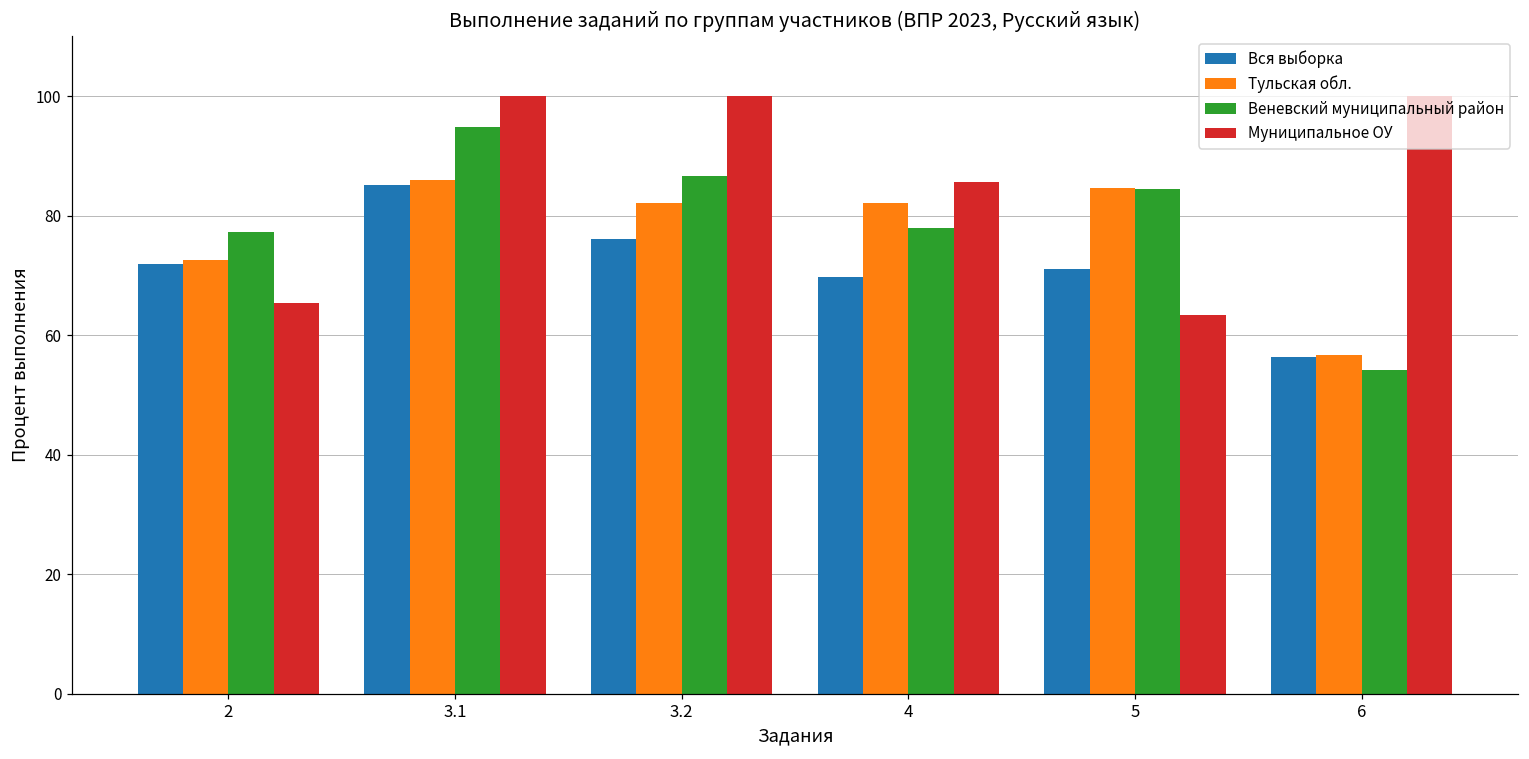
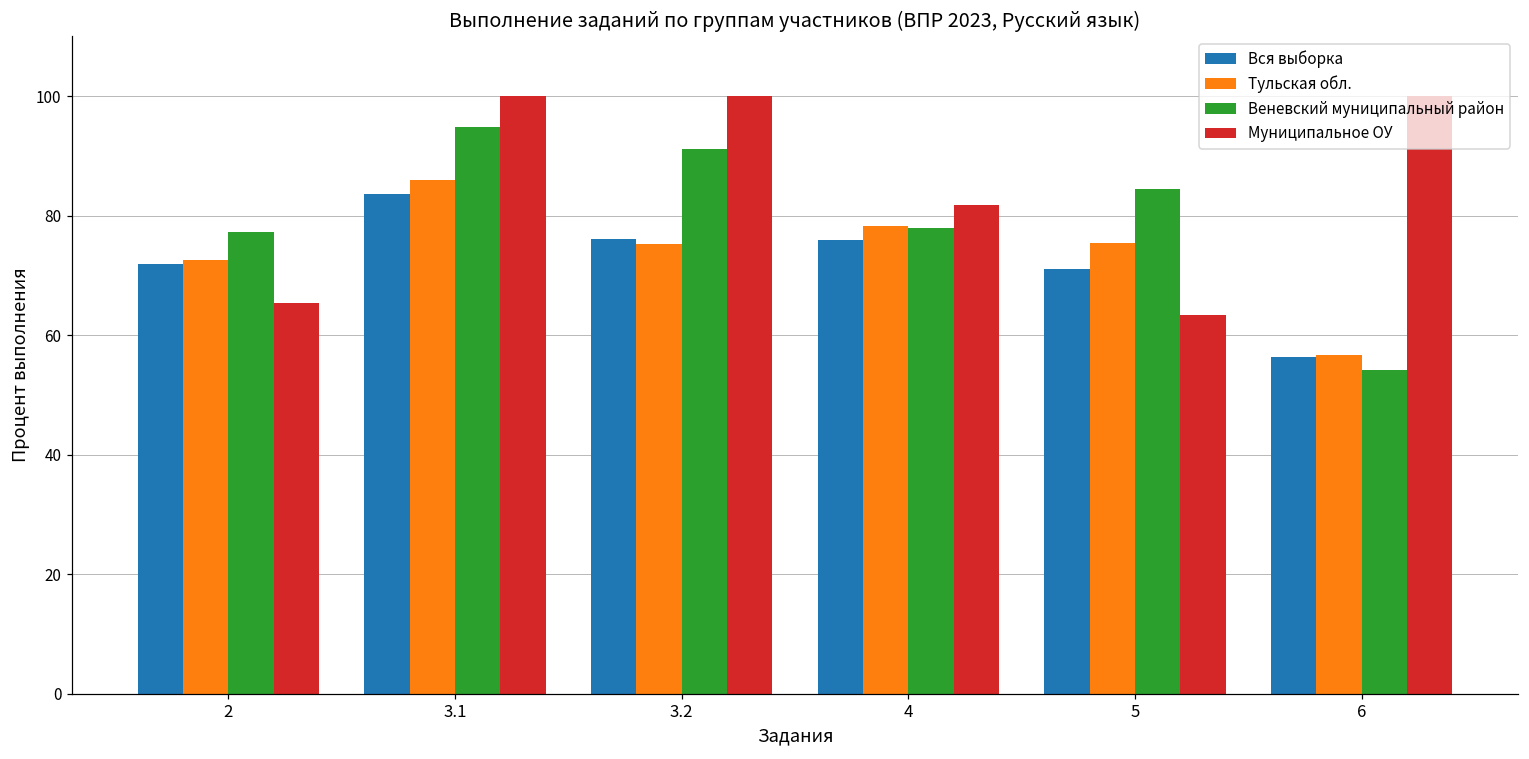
  {
    "Вся выборка": {
      "2": 72,
-     "3.1": 85,
+     "3.1": 84,
      "3.2": 76,
-     "4": 70,
+     "4": 76,
      "5": 71,
      "6": 56
    },
    "Тульская обл.": {
      "2": 73,
      "3.1": 86,
-     "3.2": 82,
-     "4": 82,
-     "5": 85,
+     "3.2": 75,
+     "4": 78,
+     "5": 75,
      "6": 57
    },
    "Веневский муниципальный район": {
      "2": 77,
      "3.1": 95,
-     "3.2": 87,
+     "3.2": 91,
      "4": 78,
      "5": 85,
      "6": 54
    },
    "Муниципальное ОУ": {
      "2": 65,
      "3.1": 100,
      "3.2": 100,
-     "4": 86,
+     "4": 82,
      "5": 63
    }
  }
